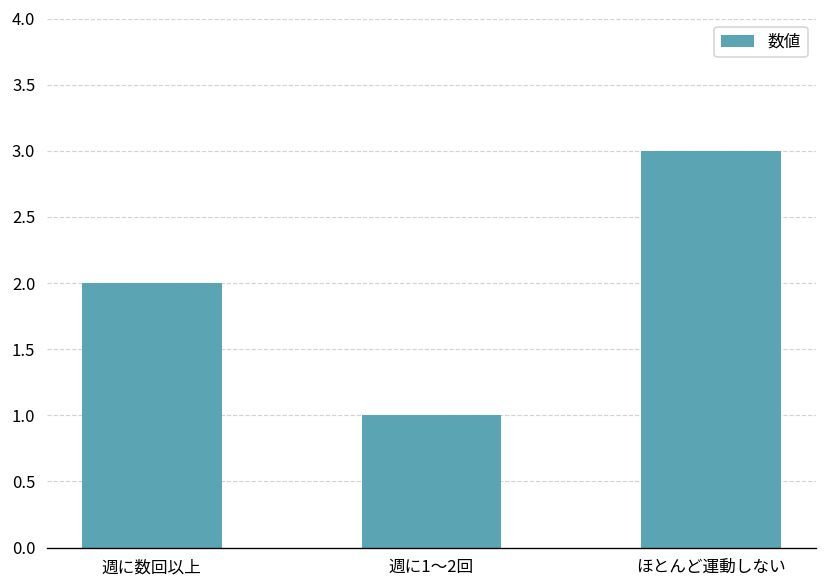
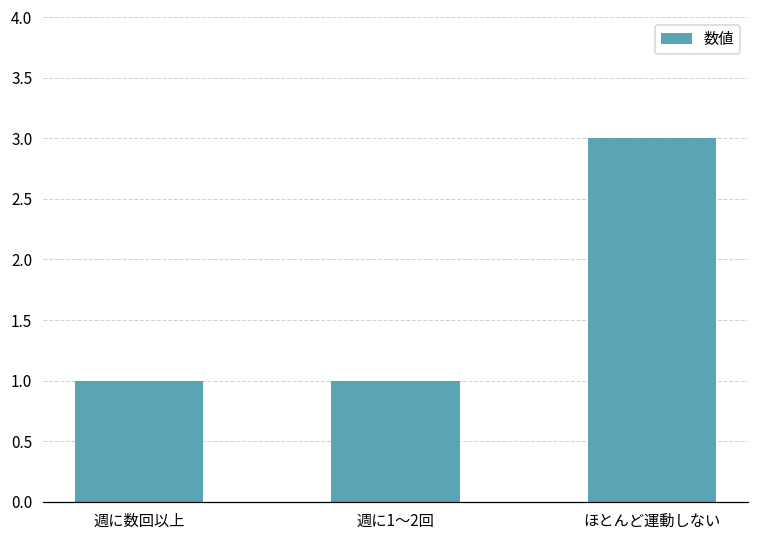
  {
-   "週に数回以上": 2,
+   "週に数回以上": 1,
    "週に1～2回": 1,
    "ほとんど運動しない": 3
  }
